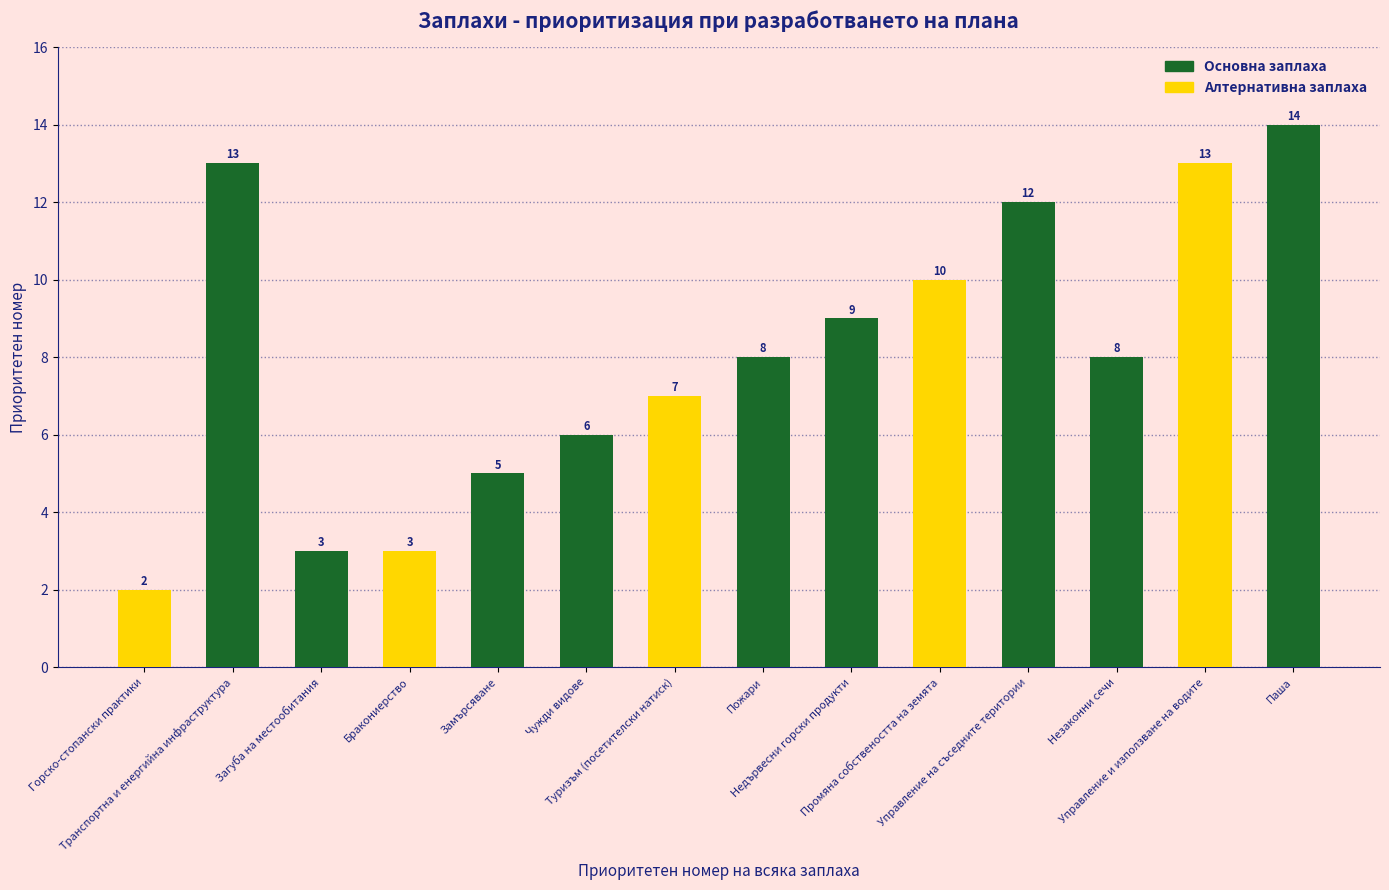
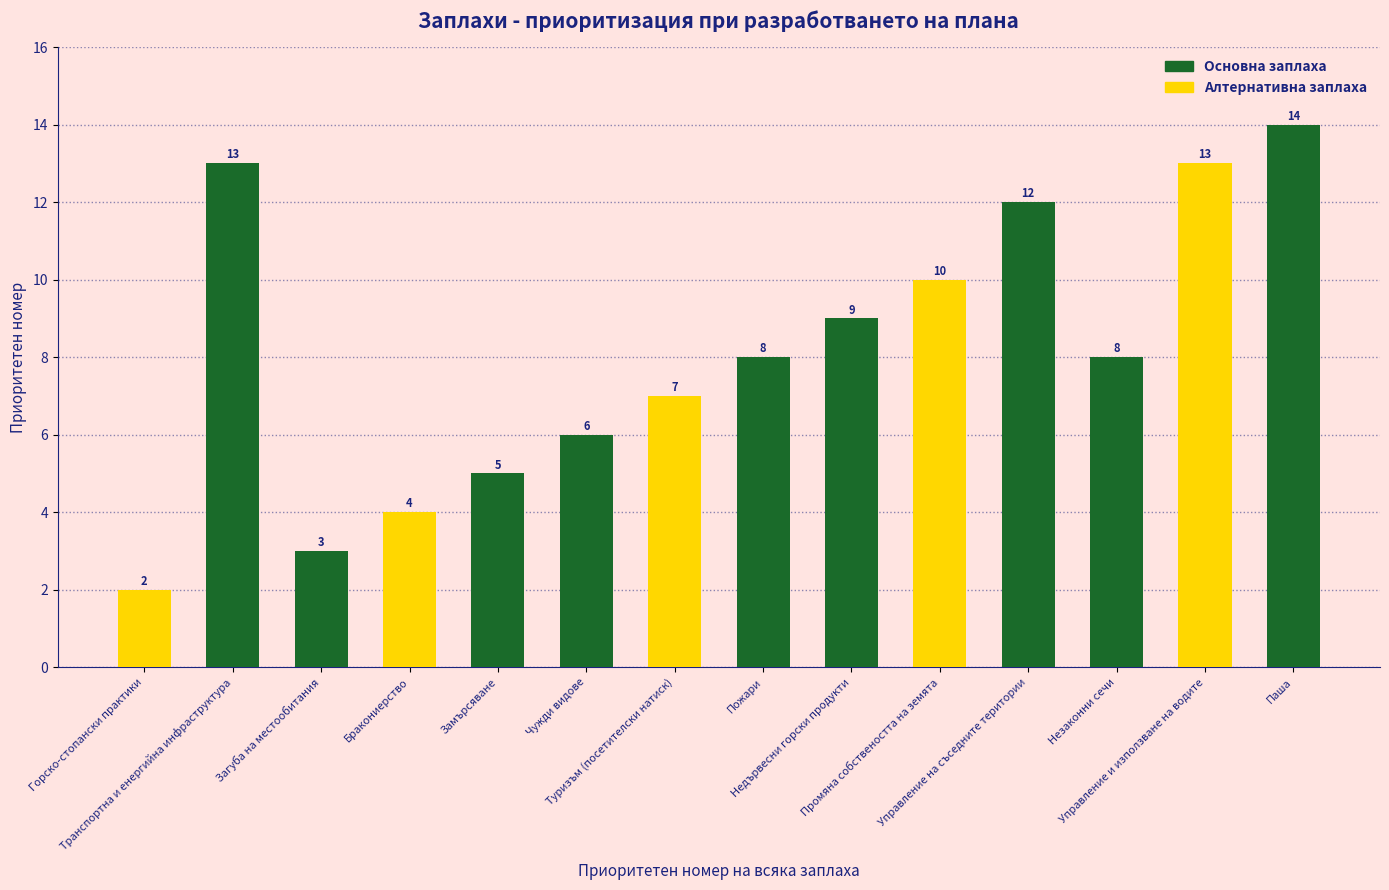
  {
    "Горско-стопански практики": 2,
    "Транспортна и енергийна инфраструктура": 13,
    "Загуба на местообитания": 3,
-   "Бракониерство": 3,
+   "Бракониерство": 4,
    "Замърсяване": 5,
    "Чужди видове": 6,
    "Туризъм (посетителски натиск)": 7,
    "Пожари": 8,
    "Недървесни горски продукти": 9,
    "Промяна собствеността на земята": 10,
    "Управление на съседните територии": 12,
    "Незаконни сечи": 8,
    "Управление и използване на водите": 13,
    "Паша": 14
  }
